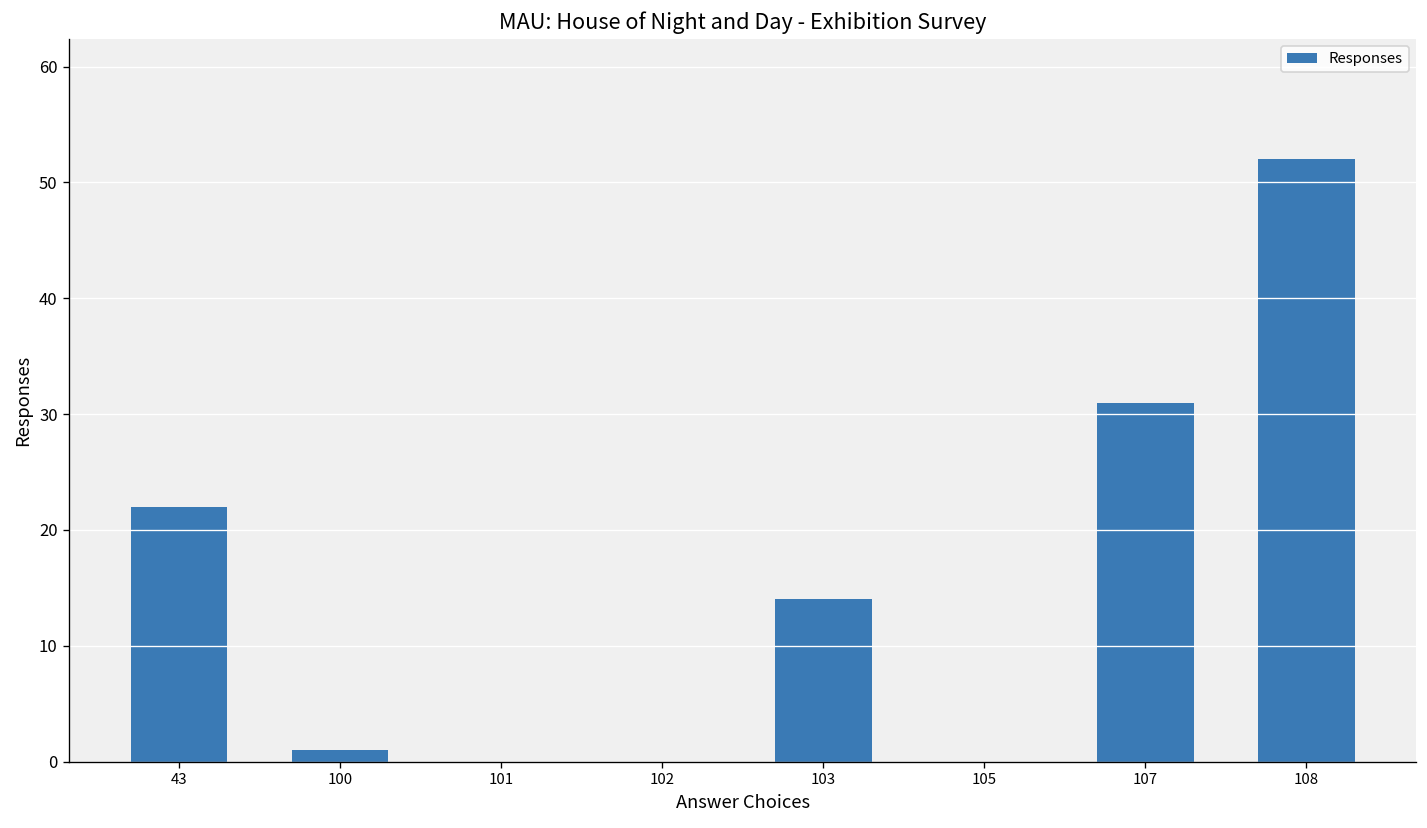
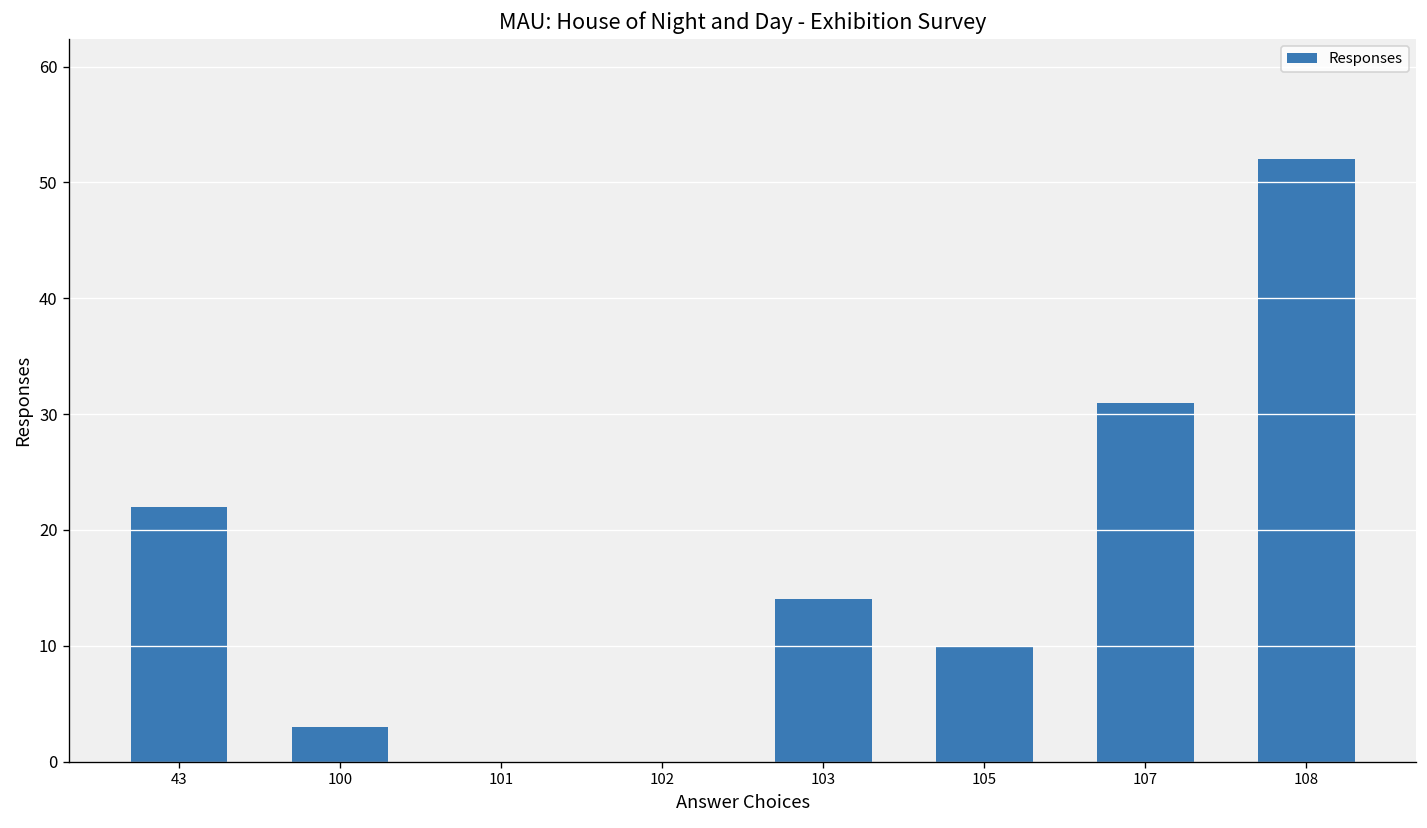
  {
    "43": 22,
-   "100": 1,
+   "100": 3,
    "101": 0,
    "102": 0,
    "103": 14,
-   "105": 0,
+   "105": 10,
    "107": 31,
    "108": 52
  }
